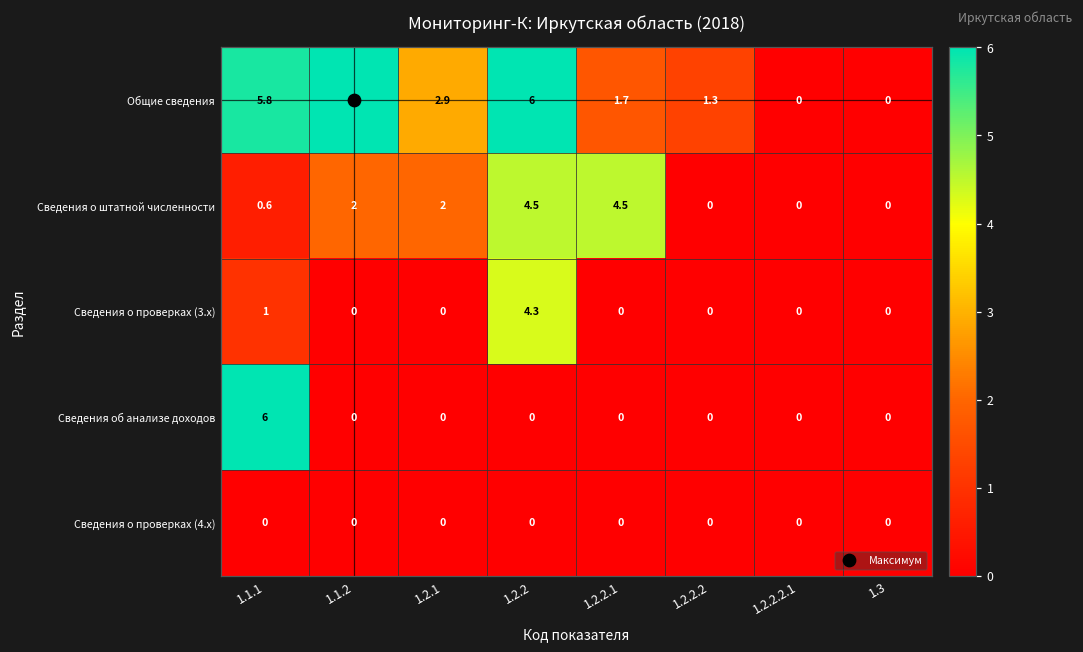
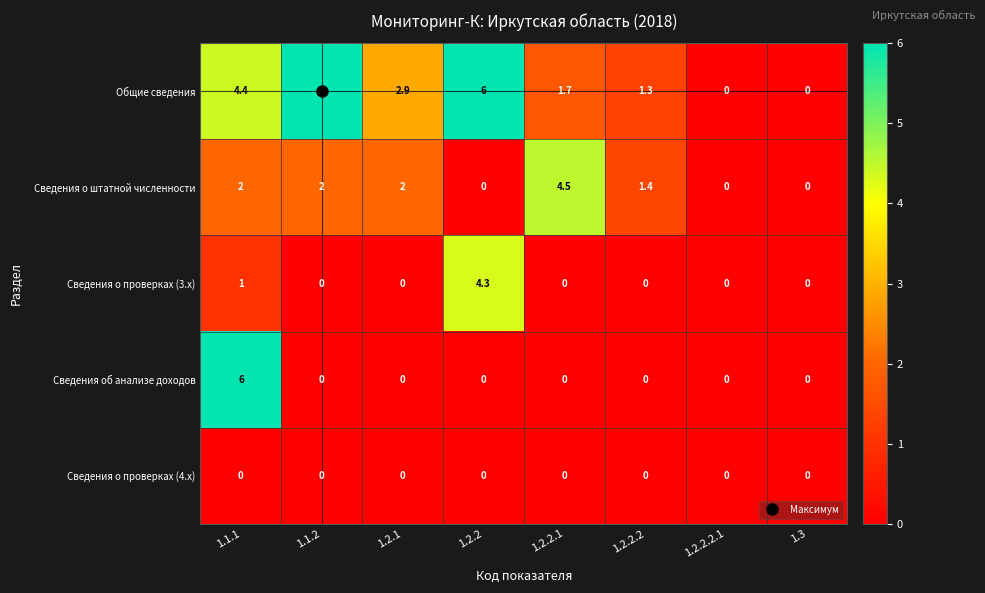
  {
    "Общие сведения": {
-     "1.1.1": 5.8,
+     "1.1.1": 4.4,
      "1.2.1": 2.9,
      "1.2.2": 6,
      "1.2.2.1": 1.7,
      "1.2.2.2": 1.3,
      "1.2.2.2.1": 0,
      "1.3": 0
    },
    "Сведения о штатной численности": {
-     "1.1.1": 0.6,
+     "1.1.1": 2,
      "1.1.2": 2,
      "1.2.1": 2,
-     "1.2.2": 4.5,
+     "1.2.2": 0,
      "1.2.2.1": 4.5,
-     "1.2.2.2": 0,
+     "1.2.2.2": 1.4,
      "1.2.2.2.1": 0,
      "1.3": 0
    },
    "Сведения о проверках (3.x)": {
      "1.1.1": 1,
      "1.1.2": 0,
      "1.2.1": 0,
      "1.2.2": 4.3,
      "1.2.2.1": 0,
      "1.2.2.2": 0,
      "1.2.2.2.1": 0,
      "1.3": 0
    },
    "Сведения об анализе доходов": {
      "1.1.1": 6,
      "1.1.2": 0,
      "1.2.1": 0,
      "1.2.2": 0,
      "1.2.2.1": 0,
      "1.2.2.2": 0,
      "1.2.2.2.1": 0,
      "1.3": 0
    },
    "Сведения о проверках (4.x)": {
      "1.1.1": 0,
      "1.1.2": 0,
      "1.2.1": 0,
      "1.2.2": 0,
      "1.2.2.1": 0,
      "1.2.2.2": 0,
      "1.2.2.2.1": 0,
      "1.3": 0
    }
  }
